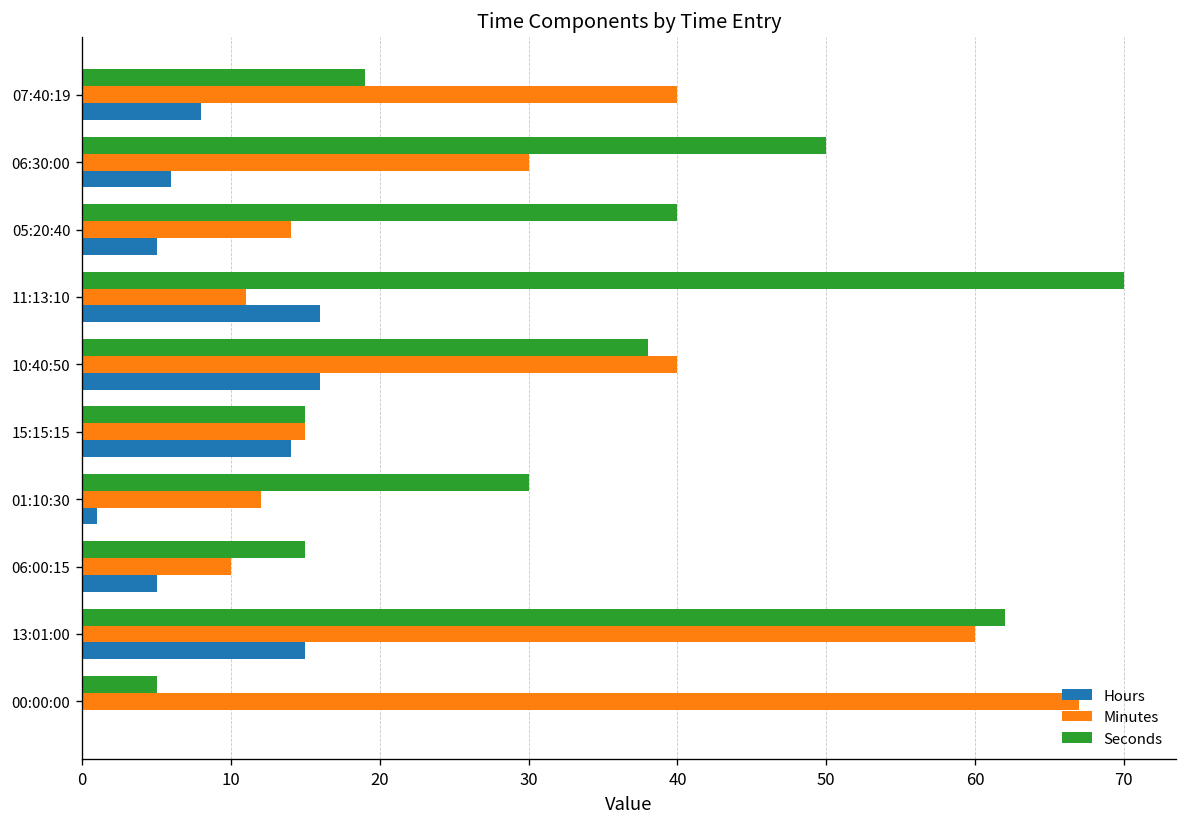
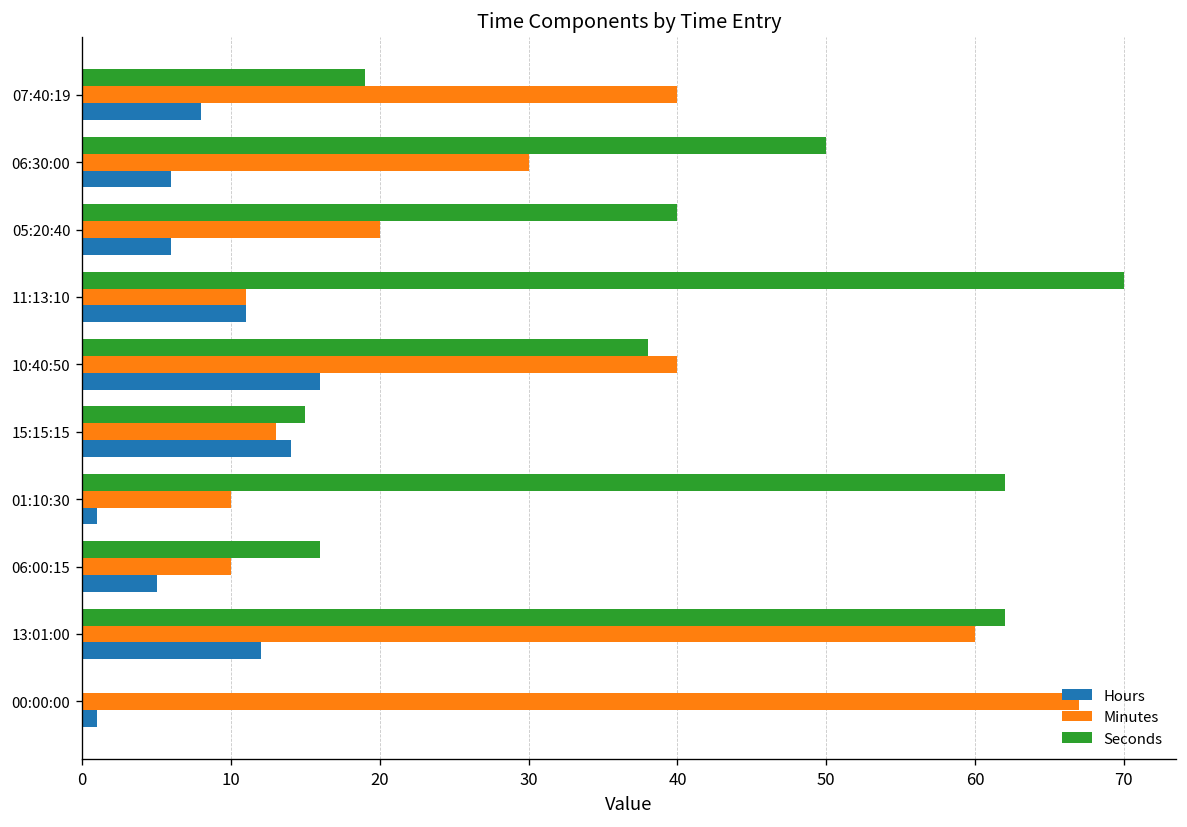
  {
    "Hours": {
      "07:40:19": 8,
      "06:30:00": 6,
-     "05:20:40": 5,
-     "11:13:10": 16,
+     "05:20:40": 6,
+     "11:13:10": 11,
      "10:40:50": 16,
      "15:15:15": 14,
      "01:10:30": 1,
      "06:00:15": 5,
-     "13:01:00": 15,
-     "00:00:00": 0
+     "13:01:00": 12,
+     "00:00:00": 1
    },
    "Minutes": {
      "07:40:19": 40,
      "06:30:00": 30,
-     "05:20:40": 14,
+     "05:20:40": 20,
      "11:13:10": 11,
      "10:40:50": 40,
-     "15:15:15": 15,
-     "01:10:30": 12,
+     "15:15:15": 13,
+     "01:10:30": 10,
      "06:00:15": 10,
      "13:01:00": 60,
      "00:00:00": 67
    },
    "Seconds": {
      "07:40:19": 19,
      "06:30:00": 50,
      "05:20:40": 40,
      "11:13:10": 70,
      "10:40:50": 38,
      "15:15:15": 15,
-     "01:10:30": 30,
-     "06:00:15": 15,
+     "01:10:30": 62,
+     "06:00:15": 16,
      "13:01:00": 62,
-     "00:00:00": 5
+     "00:00:00": 0
    }
  }
